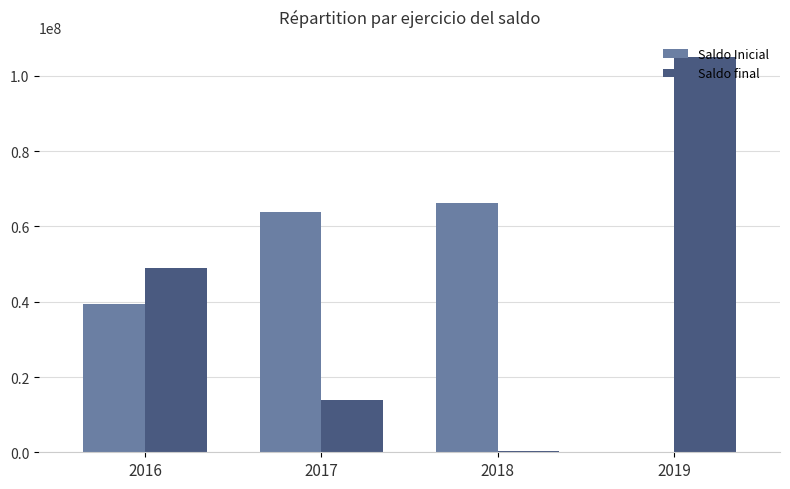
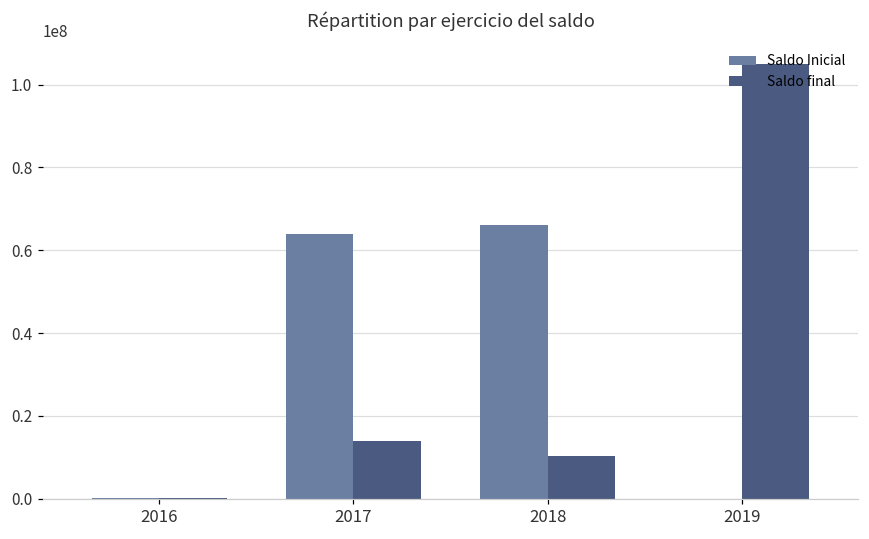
  {
    "Saldo Inicial": {
-     "2016": 40000000,
+     "2016": 0,
      "2017": 64000000,
      "2018": 66000000,
      "2019": 0
    },
    "Saldo final": {
-     "2016": 49000000,
+     "2016": 0,
      "2017": 14000000,
-     "2018": 0,
+     "2018": 10000000,
      "2019": 105000000
    }
  }
